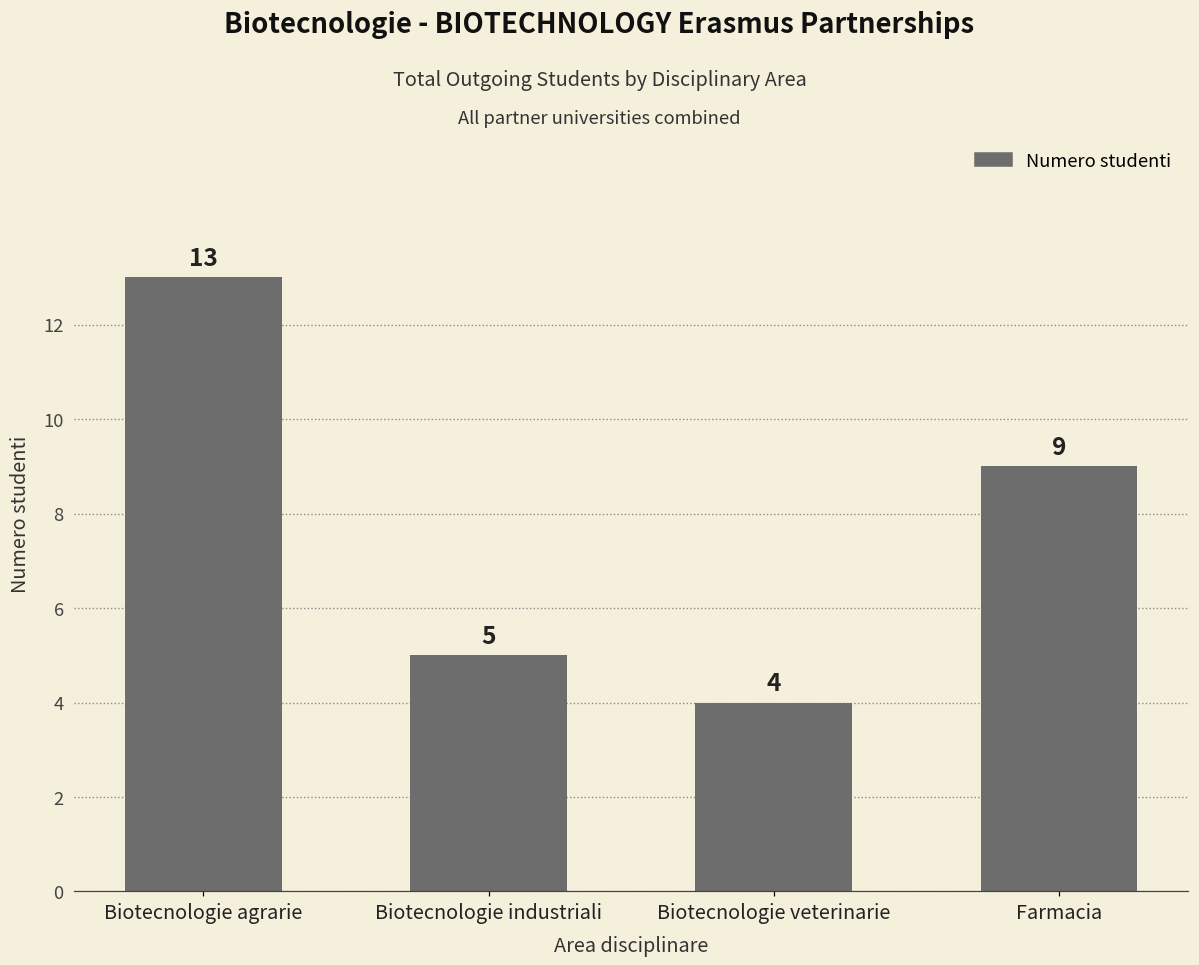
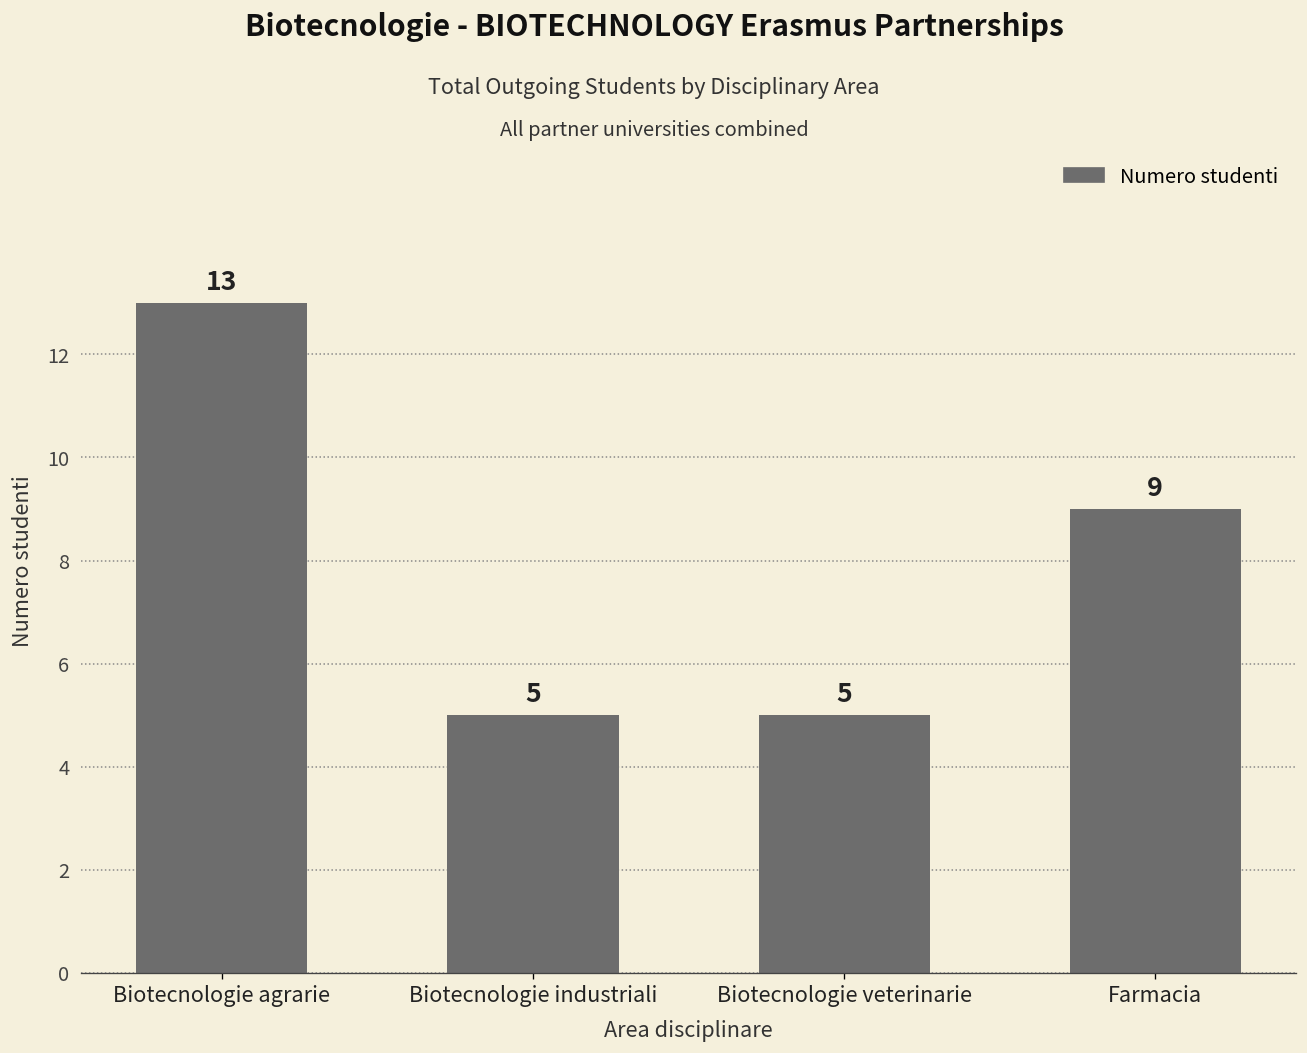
  {
    "Biotecnologie agrarie": 13,
    "Biotecnologie industriali": 5,
-   "Biotecnologie veterinarie": 4,
+   "Biotecnologie veterinarie": 5,
    "Farmacia": 9
  }
